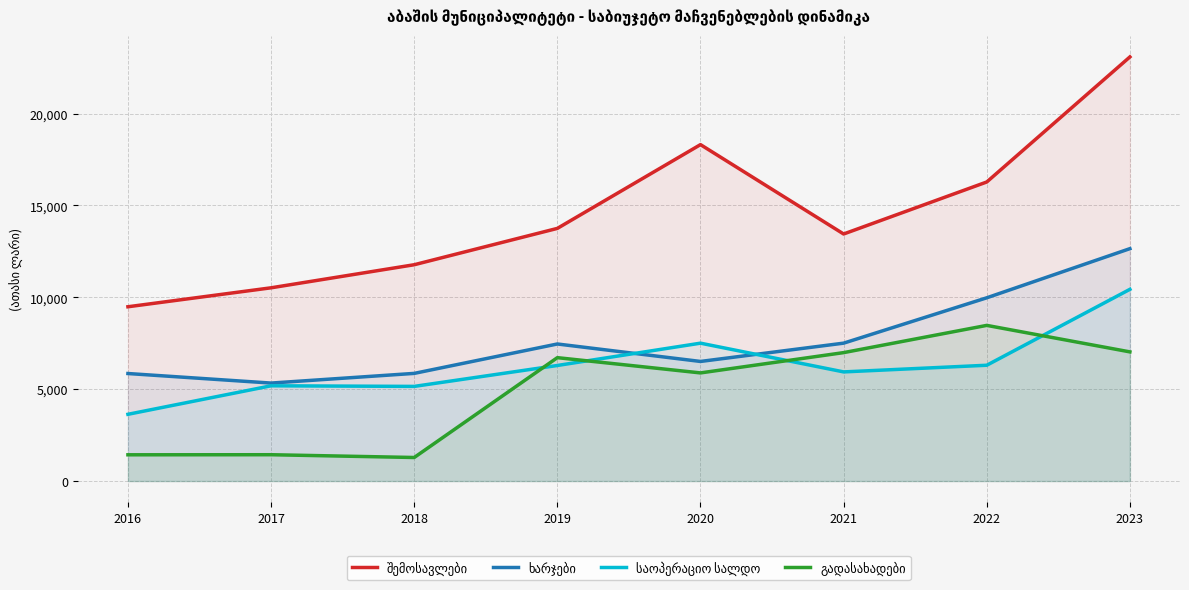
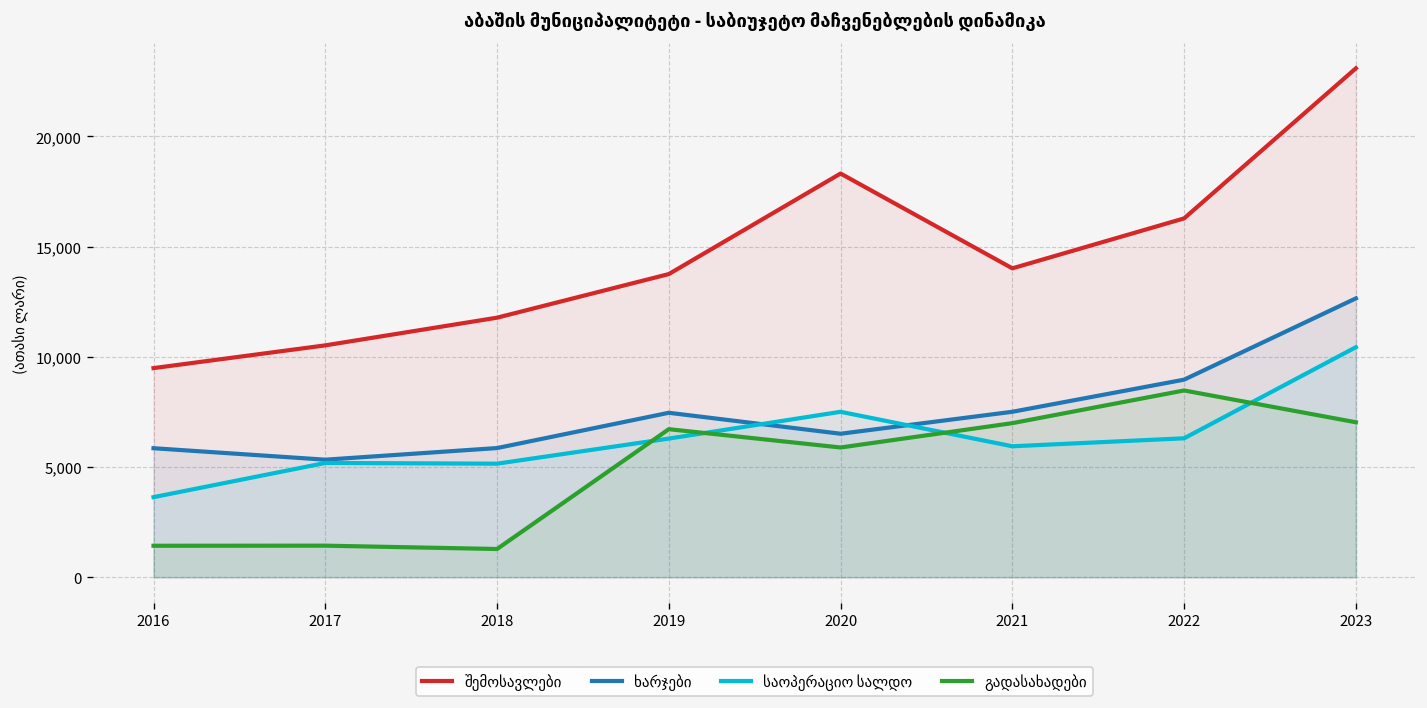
  {
    "შემოსავლები": {
      "2016": "9,500",
      "2017": "10,500",
      "2018": "11,800",
      "2019": "13,800",
      "2020": "18,300",
-     "2021": "13,400",
+     "2021": "14,000",
      "2022": "16,300",
      "2023": "23,100"
    },
    "ხარჯები": {
      "2016": "5,900",
      "2017": "5,300",
      "2018": "5,900",
      "2019": "7,500",
      "2020": "6,500",
      "2021": "7,500",
-     "2022": "10,000",
+     "2022": "9,000",
      "2023": "12,600"
    },
    "საოპერაციო სალდო": {
      "2016": "3,600",
      "2017": "5,200",
      "2018": "5,200",
      "2019": "6,300",
      "2020": "7,500",
      "2021": "5,900",
      "2022": "6,300",
      "2023": "10,400"
    },
    "გადასახადები": {
      "2016": "1,400",
      "2017": "1,400",
      "2018": "1,300",
      "2019": "6,700",
      "2020": "5,900",
      "2021": "7,000",
      "2022": "8,500",
      "2023": "7,000"
    }
  }
